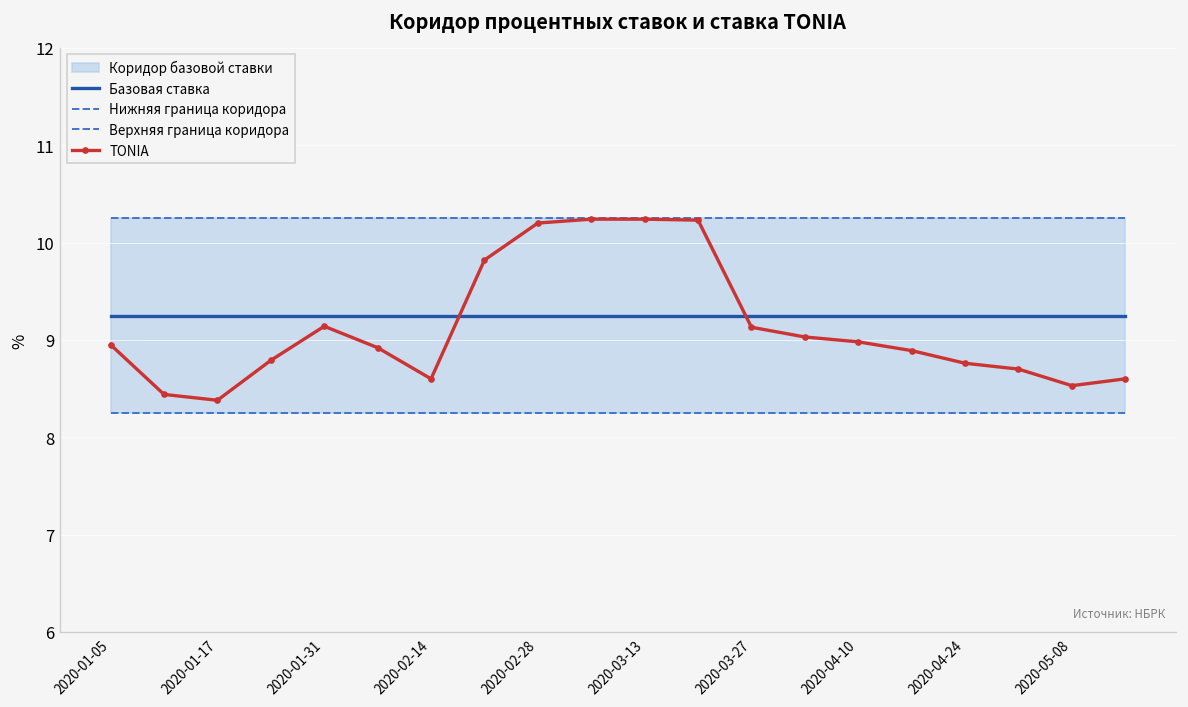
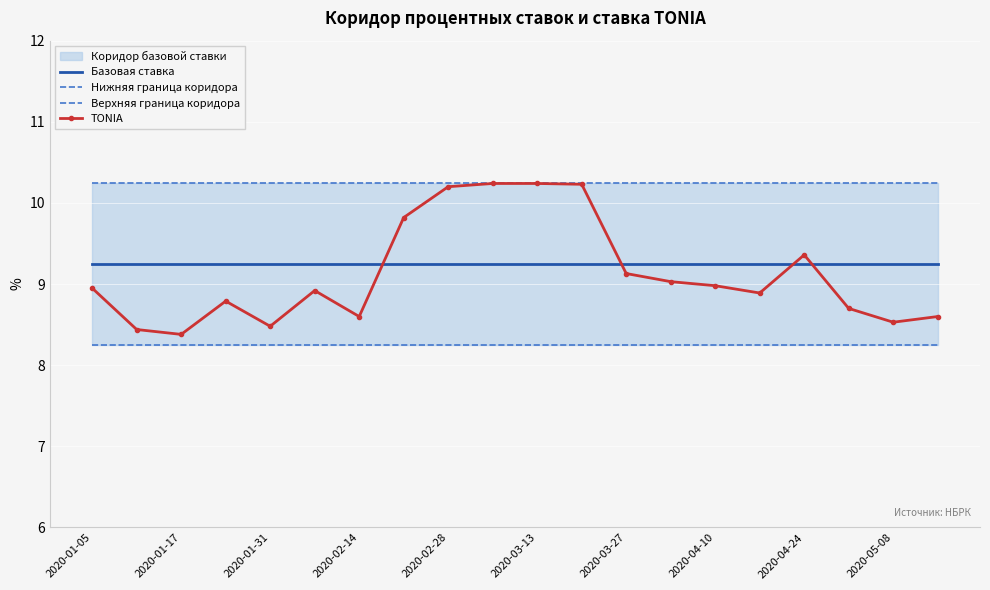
  {
    "Коридор базовой ставки": {
      "2020-01-05": 10.3,
      "2020-01-17": 10.3,
      "2020-01-31": 10.3,
      "2020-02-14": 10.3,
      "2020-02-28": 10.3,
      "2020-03-27": 10.3,
      "2020-04-10": 10.3,
      "2020-04-24": 10.3,
      "2020-05-08": 10.3
    },
    "TONIA": {
      "2020-01-05": 9.0,
      "2020-01-17": 8.4,
-     "2020-01-31": 9.1,
+     "2020-01-31": 8.5,
      "2020-02-14": 8.6,
      "2020-02-28": 10.2,
      "2020-03-27": 9.1,
      "2020-04-10": 9.0,
-     "2020-04-24": 8.8,
+     "2020-04-24": 9.4,
      "2020-05-08": 8.5
    }
  }
